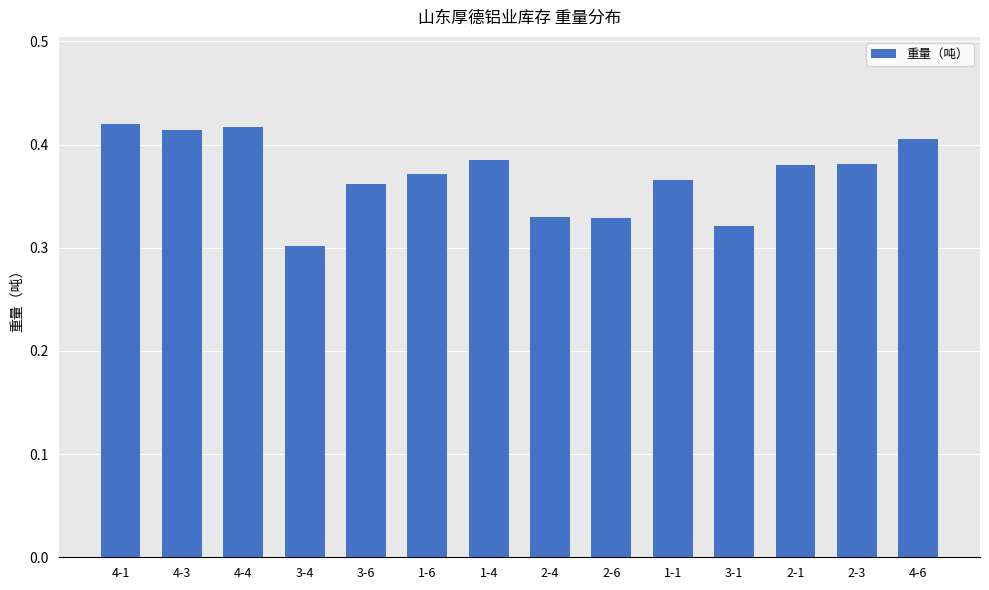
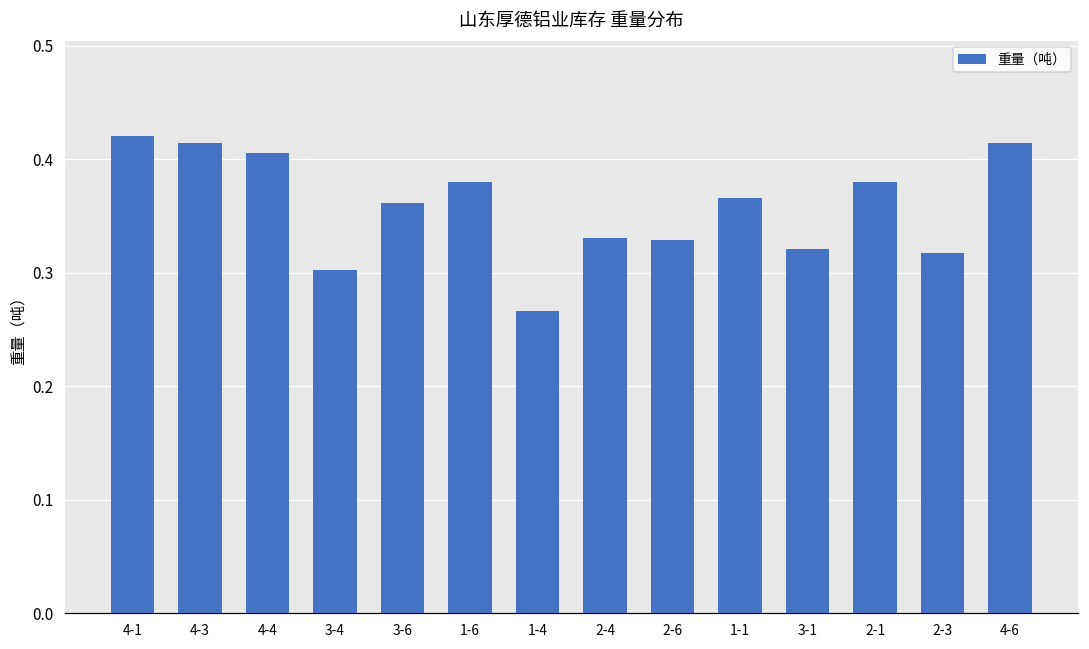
  {
    "4-1": 0.420,
    "4-3": 0.414,
-   "4-4": 0.417,
+   "4-4": 0.405,
    "3-4": 0.302,
    "3-6": 0.361,
-   "1-6": 0.372,
-   "1-4": 0.385,
+   "1-6": 0.380,
+   "1-4": 0.267,
    "2-4": 0.330,
    "2-6": 0.329,
    "1-1": 0.365,
    "3-1": 0.321,
    "2-1": 0.380,
-   "2-3": 0.381,
-   "4-6": 0.406
+   "2-3": 0.317,
+   "4-6": 0.414
  }
